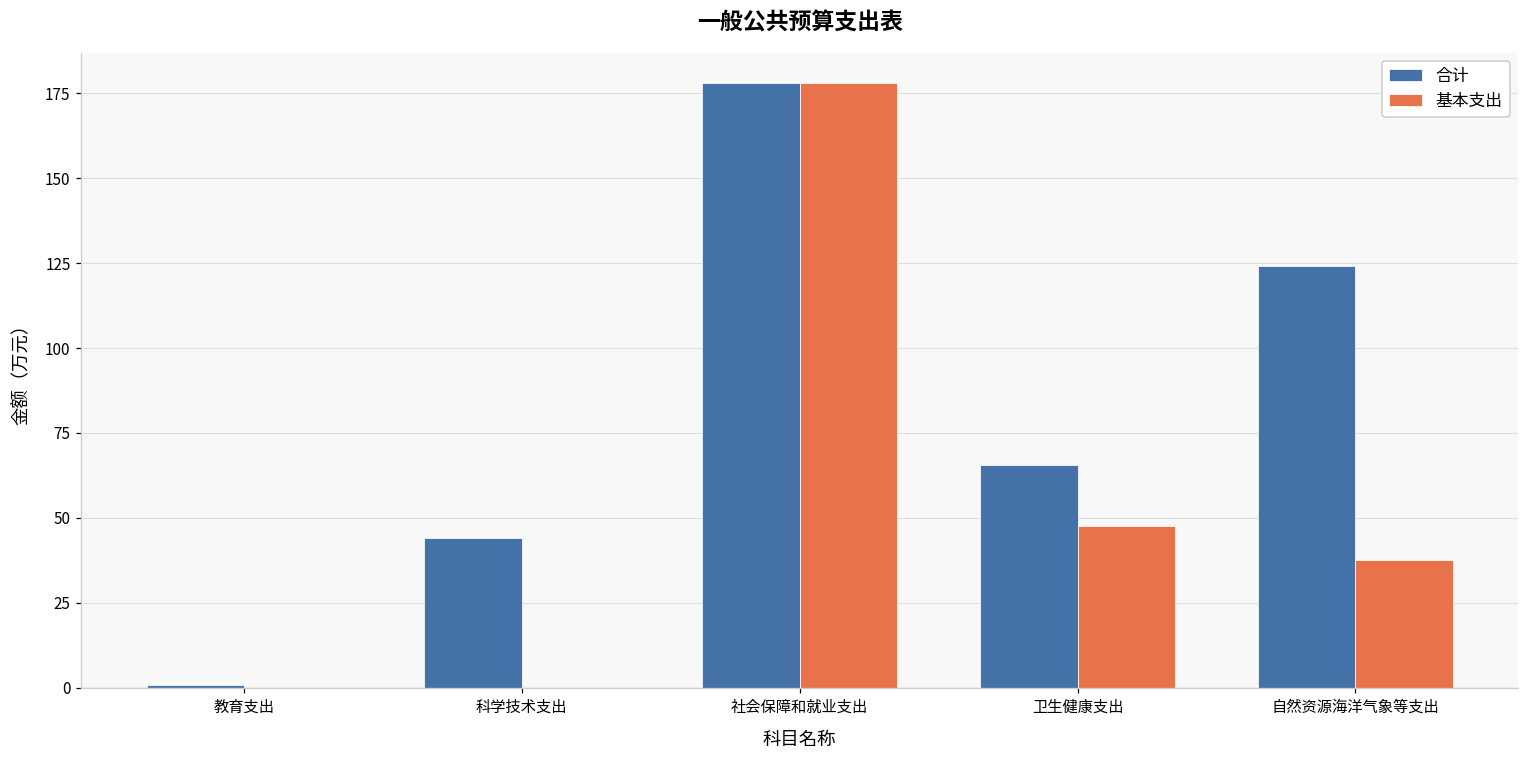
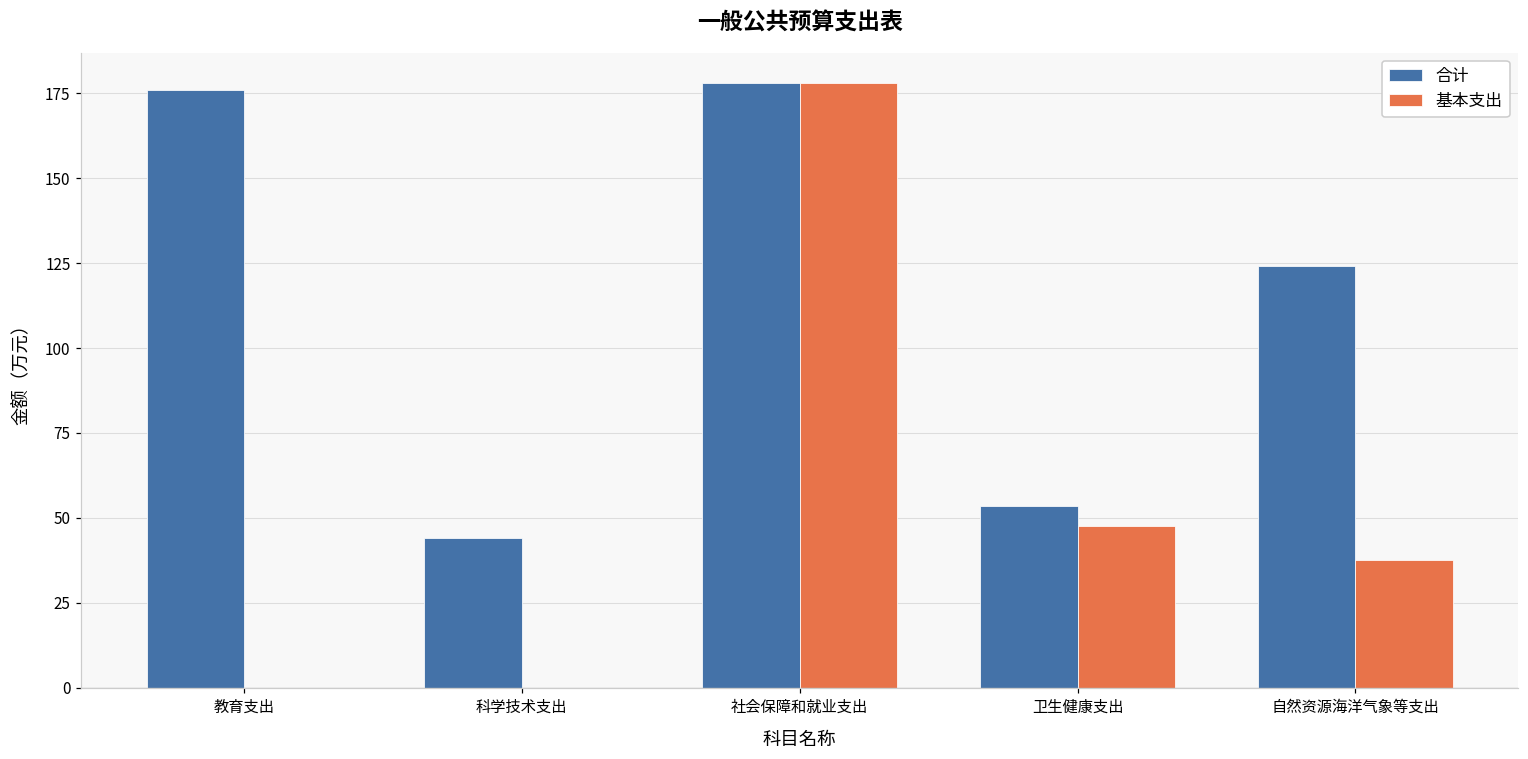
  {
    "合计": {
-     "教育支出": 1,
+     "教育支出": 176,
      "科学技术支出": 44,
      "社会保障和就业支出": 178,
-     "卫生健康支出": 66,
+     "卫生健康支出": 54,
      "自然资源海洋气象等支出": 124
    },
    "基本支出": {
      "教育支出": 0,
      "科学技术支出": 0,
      "社会保障和就业支出": 178,
      "卫生健康支出": 48,
      "自然资源海洋气象等支出": 38
    }
  }
